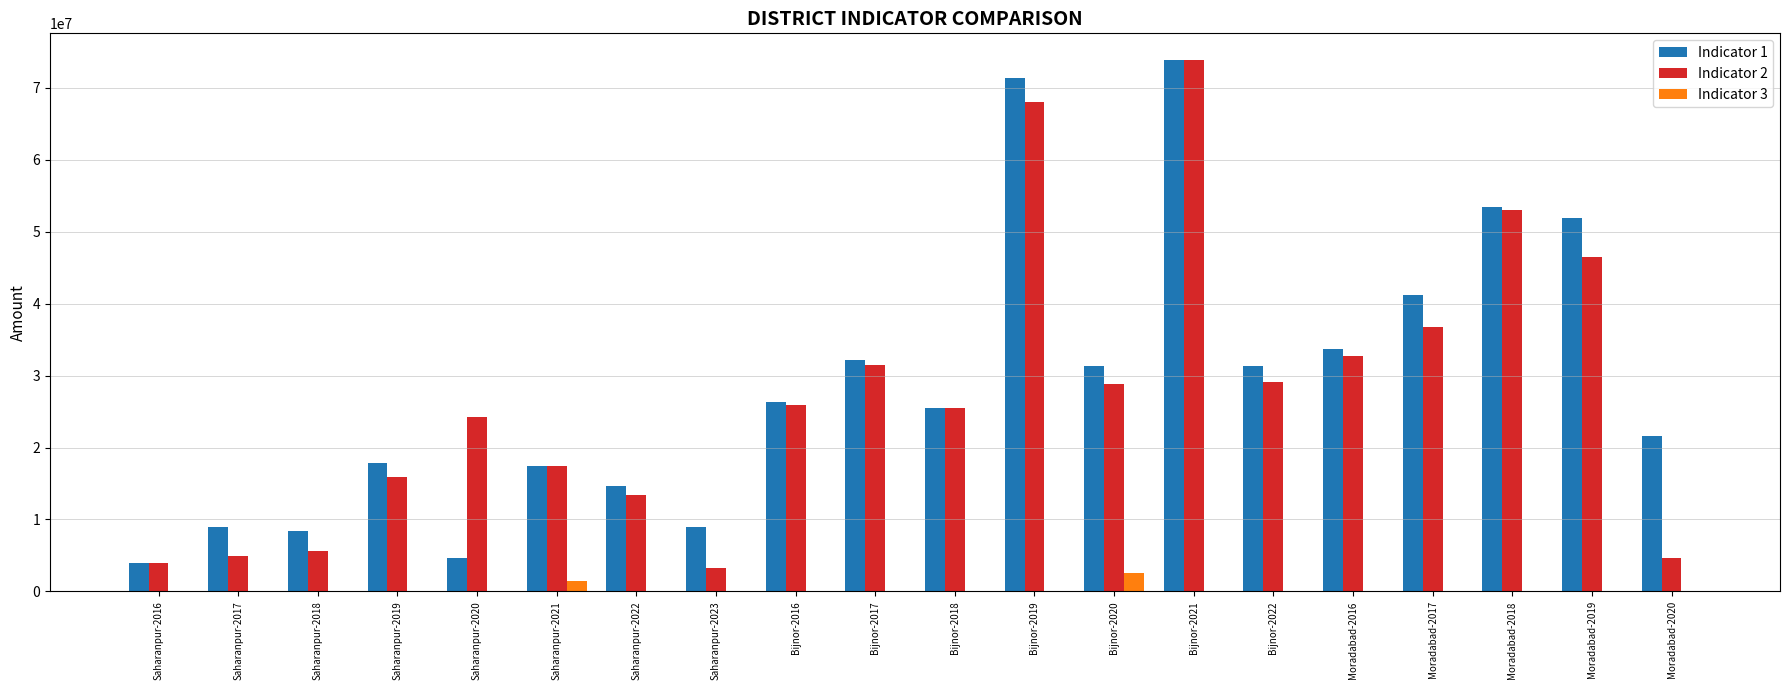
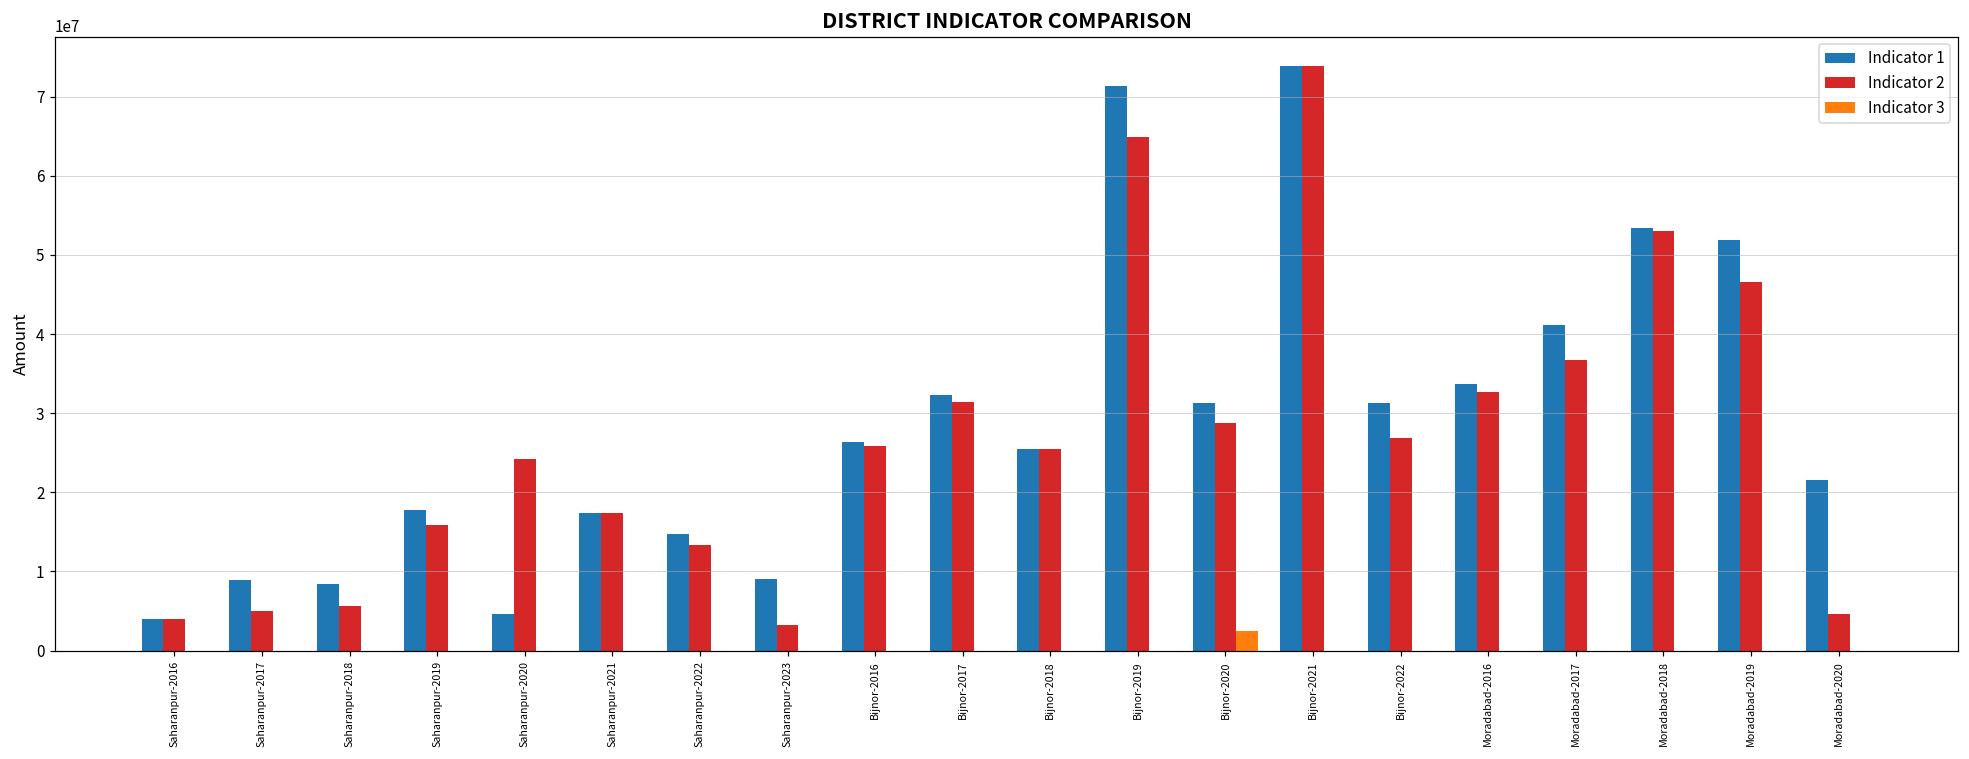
  {
    "Indicator 1": {
      "Saharanpur-2016": 4000000,
      "Saharanpur-2017": 9000000,
      "Saharanpur-2018": 8000000,
      "Saharanpur-2019": 18000000,
      "Saharanpur-2020": 5000000,
      "Saharanpur-2021": 17000000,
      "Saharanpur-2022": 15000000,
      "Saharanpur-2023": 9000000,
      "Bijnor-2016": 26000000,
      "Bijnor-2017": 32000000,
      "Bijnor-2018": 25000000,
      "Bijnor-2019": 71000000,
      "Bijnor-2020": 31000000,
      "Bijnor-2021": 74000000,
      "Bijnor-2022": 31000000,
      "Moradabad-2016": 34000000,
      "Moradabad-2017": 41000000,
      "Moradabad-2018": 53000000,
      "Moradabad-2019": 52000000,
      "Moradabad-2020": 22000000
    },
    "Indicator 2": {
      "Saharanpur-2016": 4000000,
      "Saharanpur-2017": 5000000,
      "Saharanpur-2018": 6000000,
      "Saharanpur-2019": 16000000,
      "Saharanpur-2020": 24000000,
      "Saharanpur-2021": 17000000,
      "Saharanpur-2022": 13000000,
      "Saharanpur-2023": 3000000,
      "Bijnor-2016": 26000000,
      "Bijnor-2017": 31000000,
      "Bijnor-2018": 25000000,
-     "Bijnor-2019": 68000000,
+     "Bijnor-2019": 65000000,
      "Bijnor-2020": 29000000,
      "Bijnor-2021": 74000000,
-     "Bijnor-2022": 29000000,
+     "Bijnor-2022": 27000000,
      "Moradabad-2016": 33000000,
      "Moradabad-2017": 37000000,
      "Moradabad-2018": 53000000,
      "Moradabad-2019": 47000000,
      "Moradabad-2020": 5000000
    },
    "Indicator 3": {
-     "Saharanpur-2021": 1000000,
+     "Saharanpur-2021": 0,
      "Bijnor-2020": 3000000
    }
  }
